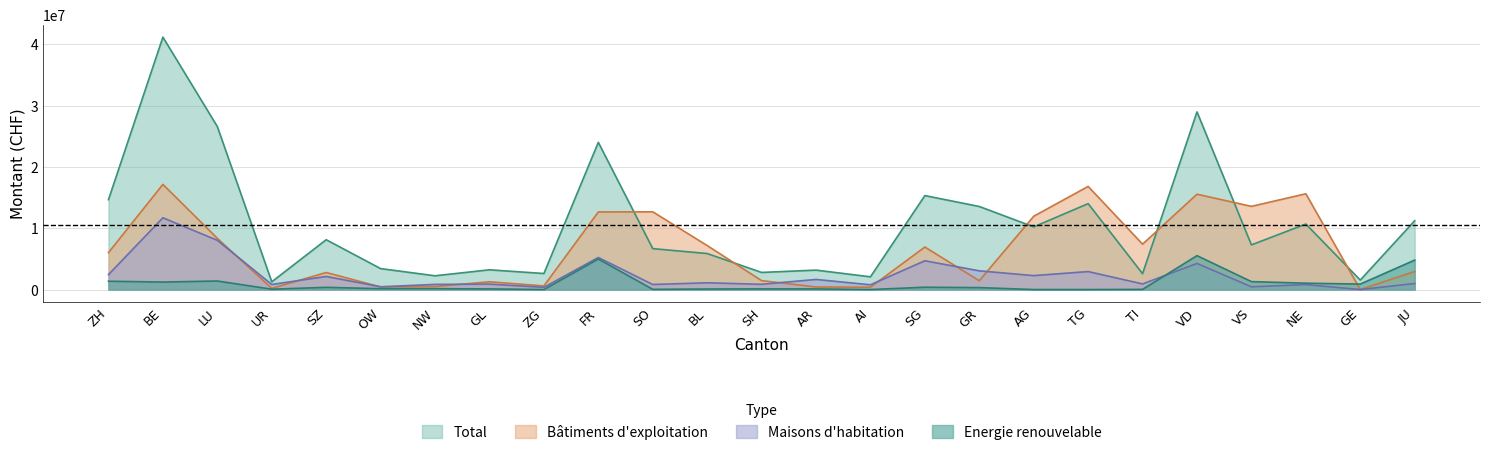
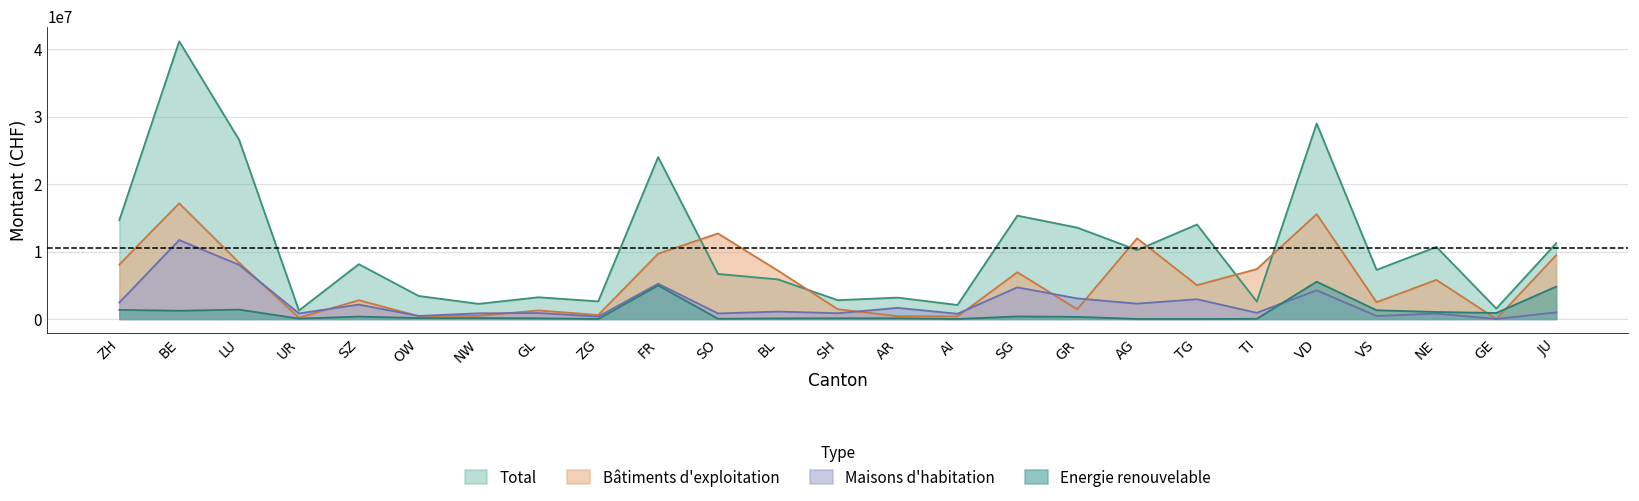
  {
    "Bâtiments d'exploitation": {
-     "ZH": 6000000,
+     "ZH": 8000000,
      "BE": 17000000,
      "SZ": 3000000,
-     "FR": 13000000,
+     "FR": 10000000,
      "SO": 13000000,
      "BL": 7000000,
      "SH": 1000000,
      "SG": 7000000,
      "GR": 1000000,
      "AG": 12000000,
-     "TG": 17000000,
+     "TG": 5000000,
      "TI": 7000000,
      "VD": 16000000,
-     "VS": 14000000,
-     "NE": 16000000,
-     "JU": 3000000
+     "VS": 2000000,
+     "NE": 6000000,
+     "JU": 9000000
    }
  }
